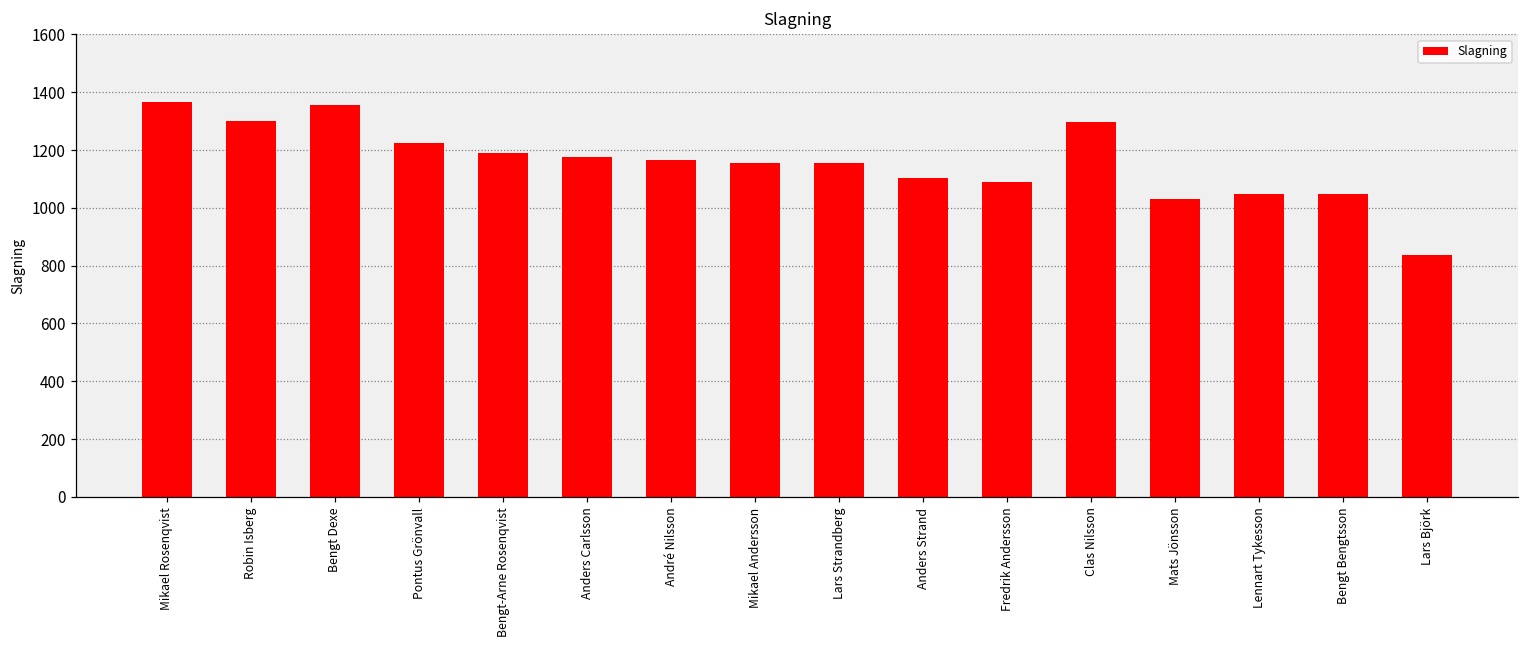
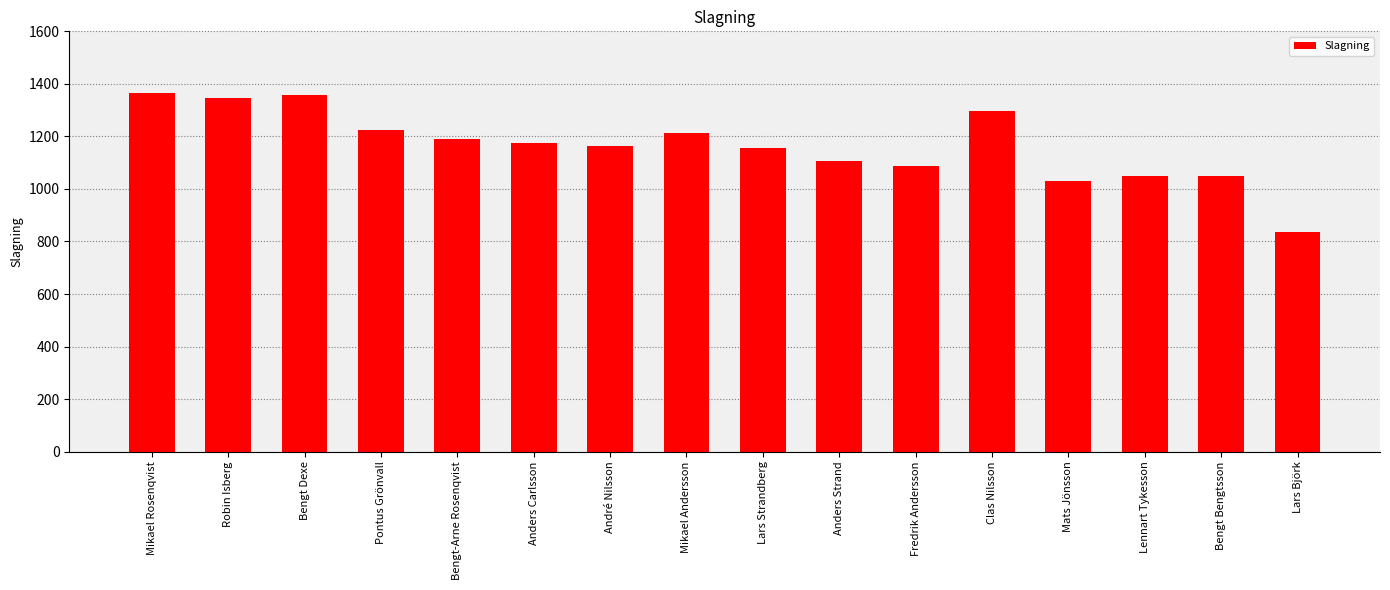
  {
    "Mikael Rosenqvist": 1370,
-   "Robin Isberg": 1300,
+   "Robin Isberg": 1350,
    "Bengt Dexe": 1360,
    "Pontus Grönvall": 1220,
    "Bengt-Arne Rosenqvist": 1190,
    "Anders Carlsson": 1180,
    "André Nilsson": 1170,
-   "Mikael Andersson": 1160,
+   "Mikael Andersson": 1210,
    "Lars Strandberg": 1160,
    "Anders Strand": 1110,
    "Fredrik Andersson": 1090,
    "Clas Nilsson": 1300,
    "Mats Jönsson": 1030,
    "Lennart Tykesson": 1050,
    "Bengt Bengtsson": 1050,
    "Lars Björk": 840
  }
